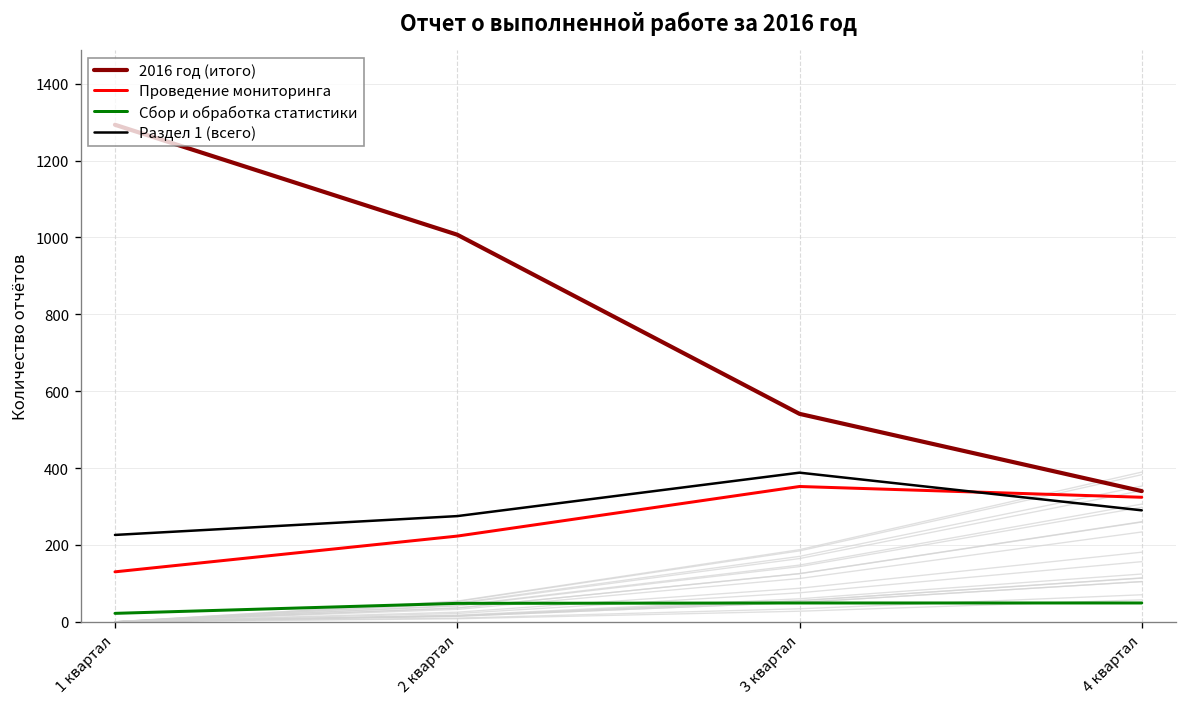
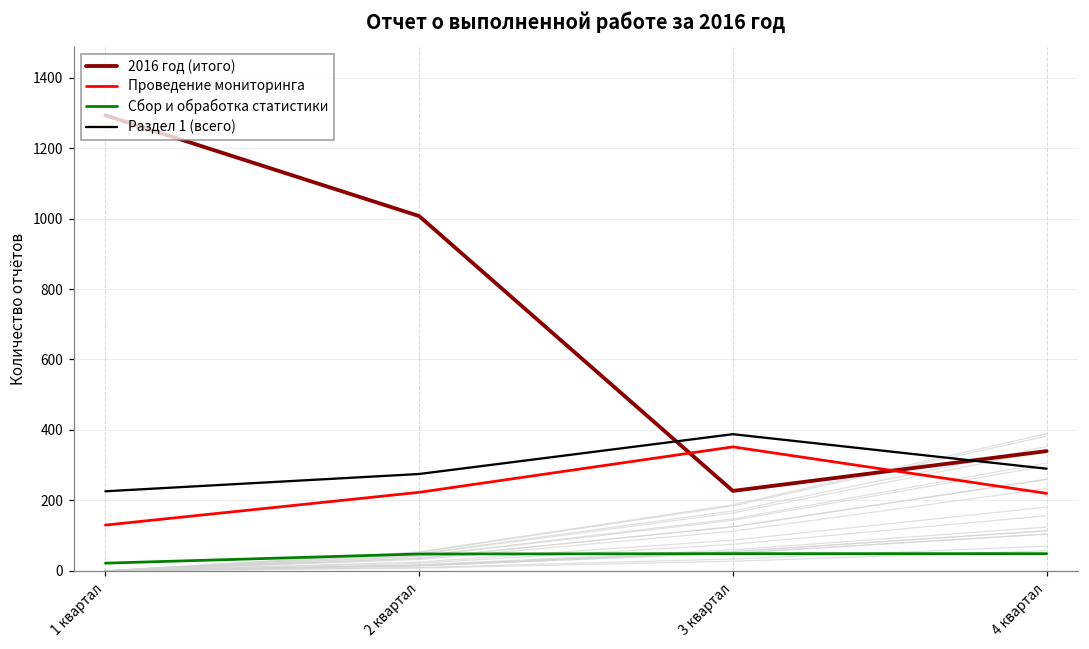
  {
    "2016 год (итого)": {
      "2 квартал": 1010,
-     "3 квартал": 540
+     "3 квартал": 230
    },
    "Проведение мониторинга": {
      "1 квартал": 130,
      "2 квартал": 220,
      "3 квартал": 350,
-     "4 квартал": 320
+     "4 квартал": 220
    },
    "Сбор и обработка статистики": {
      "1 квартал": 20,
      "4 квартал": 50
    },
    "Раздел 1 (всего)": {
      "1 квартал": 230,
      "2 квартал": 280,
      "3 квартал": 390
    }
  }
